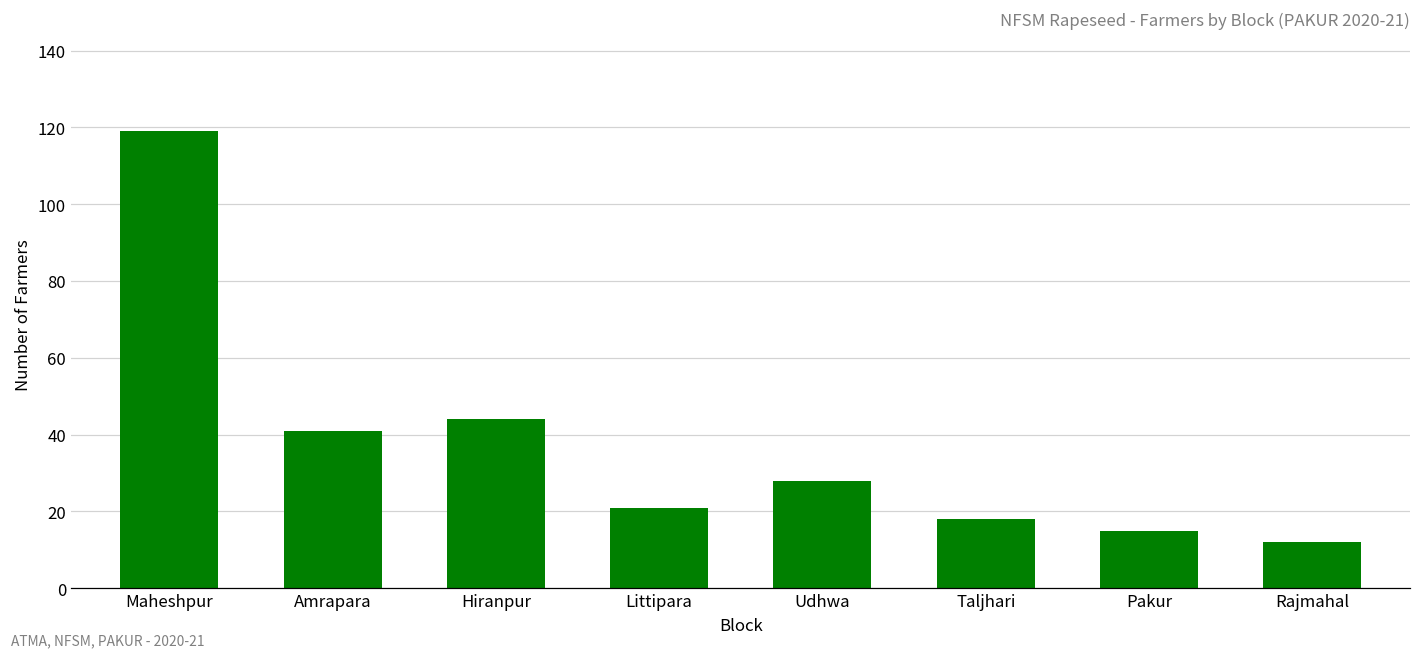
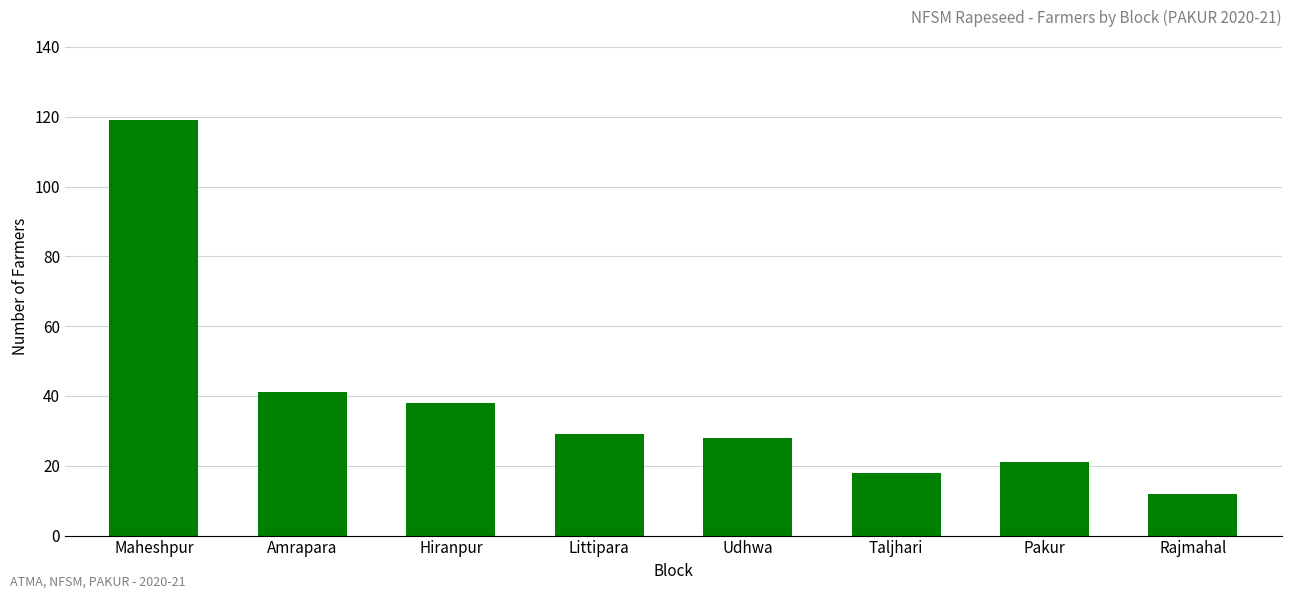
  {
    "Maheshpur": 119,
    "Amrapara": 41,
-   "Hiranpur": 44,
-   "Littipara": 21,
+   "Hiranpur": 38,
+   "Littipara": 29,
    "Udhwa": 28,
    "Taljhari": 18,
-   "Pakur": 15,
+   "Pakur": 21,
    "Rajmahal": 12
  }
